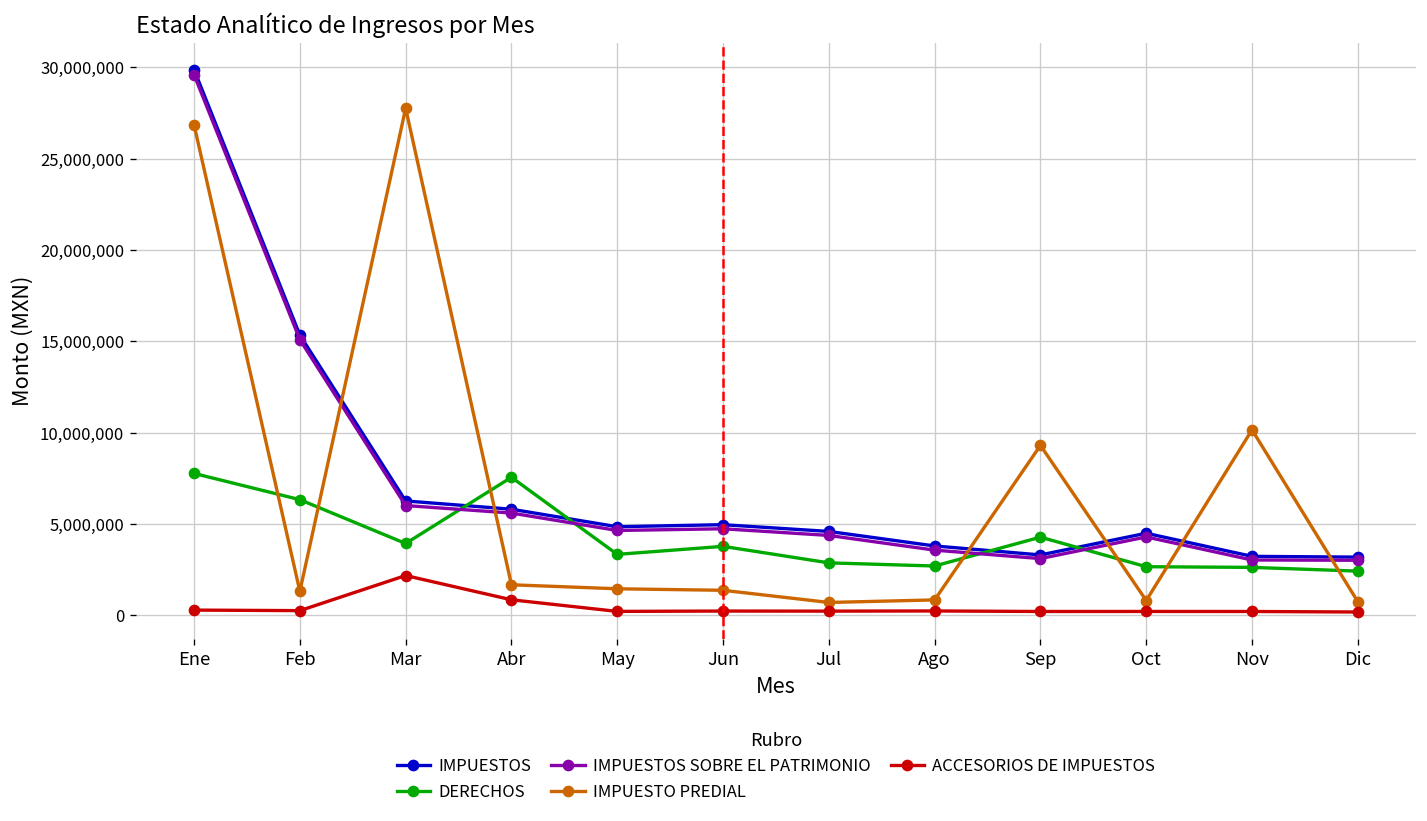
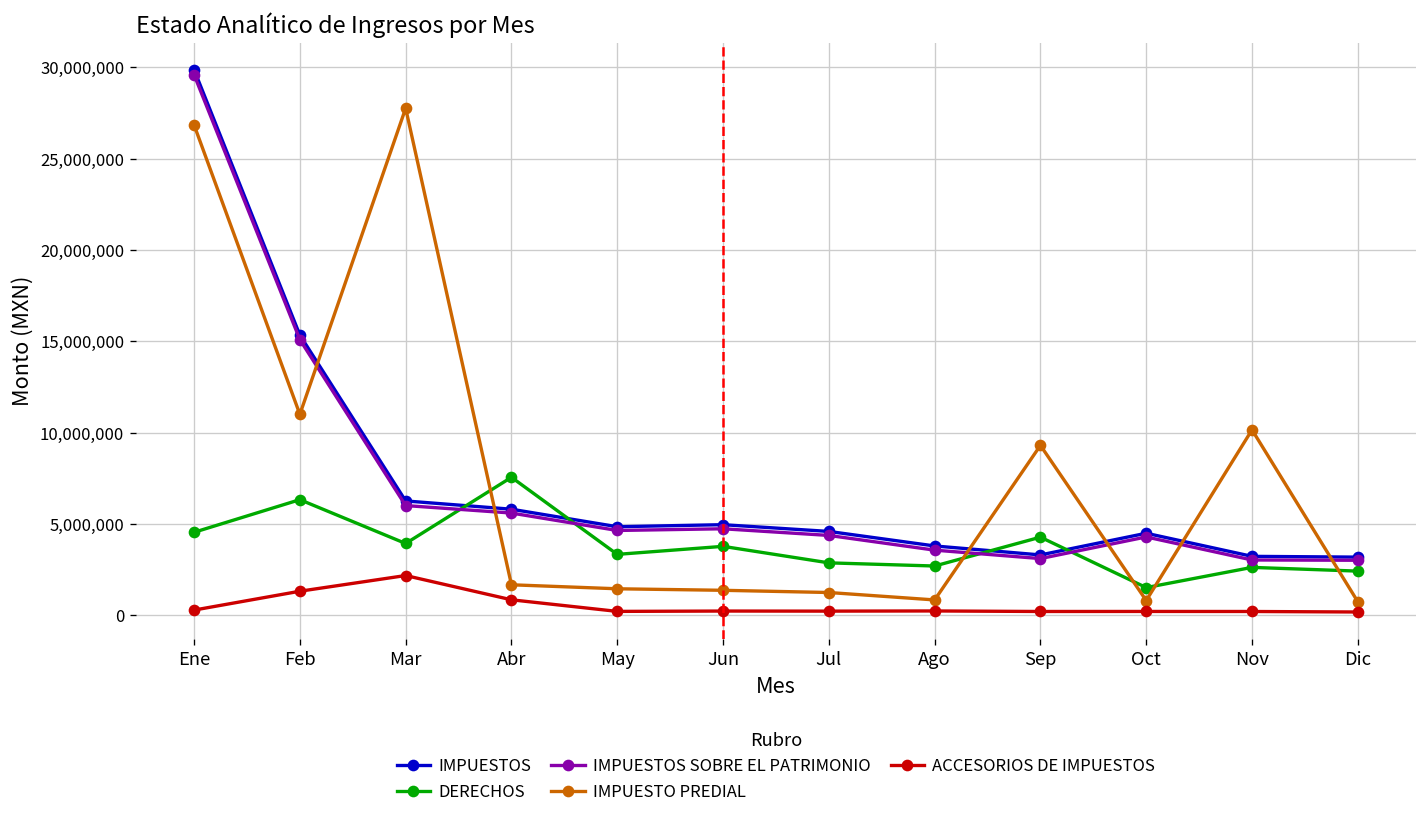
  {
    "IMPUESTOS": {
      "Ene": "29,900,000",
      "Feb": "15,300,000",
      "Mar": "6,300,000",
      "Abr": "5,800,000",
      "May": "4,800,000",
      "Jun": "5,000,000",
      "Jul": "4,600,000",
      "Ago": "3,800,000",
      "Sep": "3,300,000",
      "Oct": "4,500,000",
      "Nov": "3,200,000",
      "Dic": "3,200,000"
    },
    "DERECHOS": {
-     "Ene": "7,800,000",
+     "Ene": "4,500,000",
      "Feb": "6,300,000",
      "Mar": "3,900,000",
      "Abr": "7,500,000",
      "May": "3,300,000",
      "Jun": "3,800,000",
      "Jul": "2,900,000",
      "Ago": "2,700,000",
      "Sep": "4,300,000",
-     "Oct": "2,700,000",
+     "Oct": "1,500,000",
      "Nov": "2,600,000",
      "Dic": "2,400,000"
    },
    "IMPUESTOS SOBRE EL PATRIMONIO": {
      "Ene": "29,600,000",
      "Feb": "15,100,000",
      "Mar": "6,000,000",
      "Abr": "5,600,000",
      "May": "4,600,000",
      "Jun": "4,700,000",
      "Jul": "4,400,000",
      "Ago": "3,600,000",
      "Sep": "3,100,000",
      "Oct": "4,300,000",
      "Nov": "3,000,000",
      "Dic": "3,000,000"
    },
    "IMPUESTO PREDIAL": {
      "Ene": "26,800,000",
-     "Feb": "1,300,000",
+     "Feb": "11,000,000",
      "Mar": "27,800,000",
      "Abr": "1,700,000",
      "May": "1,400,000",
      "Jun": "1,400,000",
-     "Jul": "700,000",
+     "Jul": "1,200,000",
      "Ago": "800,000",
      "Sep": "9,300,000",
      "Oct": "800,000",
      "Nov": "10,100,000",
      "Dic": "700,000"
    },
    "ACCESORIOS DE IMPUESTOS": {
      "Ene": "300,000",
-     "Feb": "200,000",
+     "Feb": "1,300,000",
      "Mar": "2,200,000",
      "Abr": "800,000",
      "May": "200,000",
      "Jun": "200,000",
      "Jul": "200,000",
      "Ago": "200,000",
      "Sep": "200,000",
      "Oct": "200,000",
      "Nov": "200,000",
      "Dic": "200,000"
    }
  }
